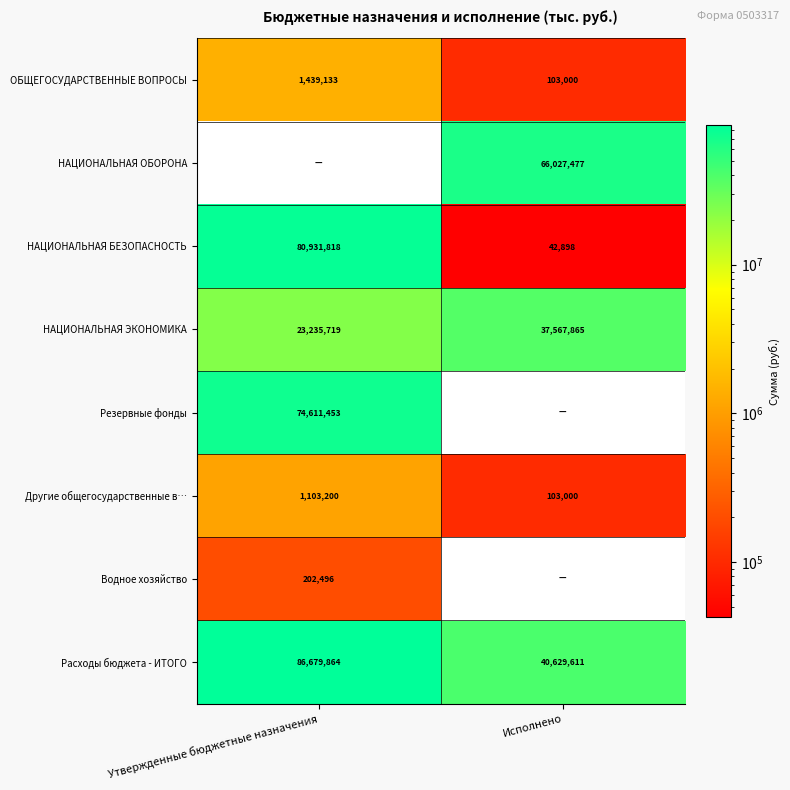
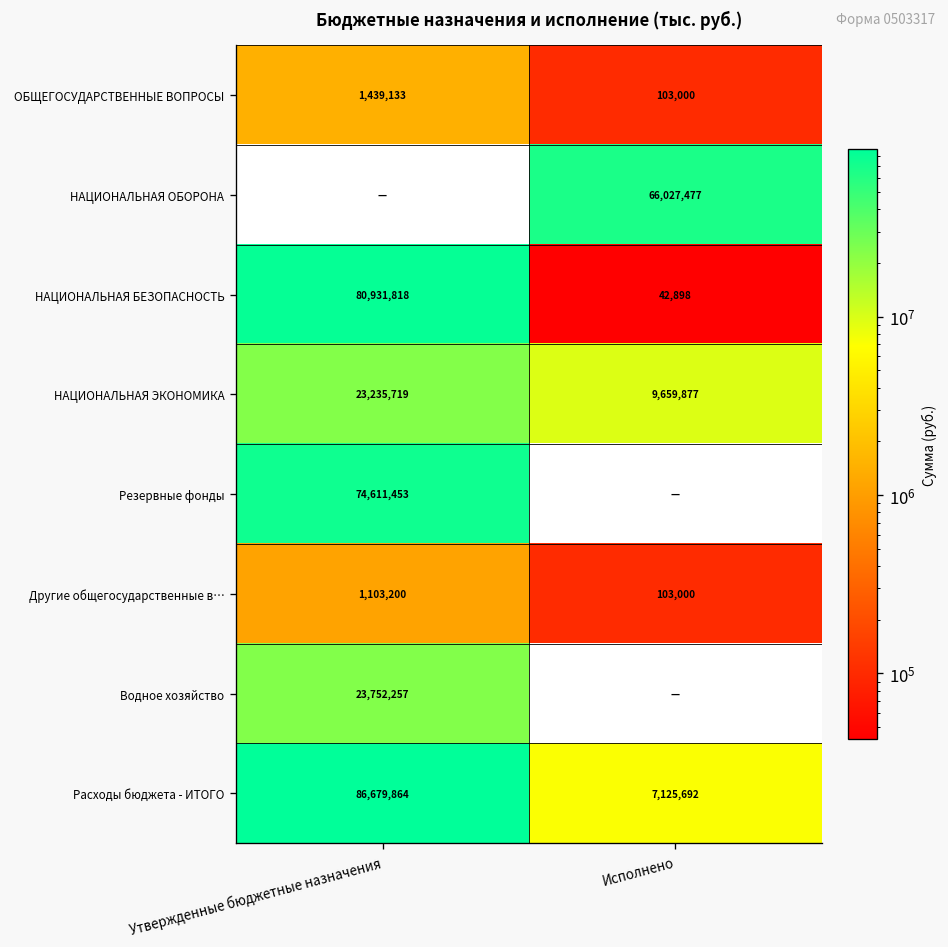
  {
    "ОБЩЕГОСУДАРСТВЕННЫЕ ВОПРОСЫ": {
      "Утвержденные бюджетные назначения": "1,439,133",
      "Исполнено": "103,000"
    },
    "НАЦИОНАЛЬНАЯ ОБОРОНА": {
      "Исполнено": "66,027,477"
    },
    "НАЦИОНАЛЬНАЯ БЕЗОПАСНОСТЬ": {
      "Утвержденные бюджетные назначения": "80,931,818",
      "Исполнено": "42,898"
    },
    "НАЦИОНАЛЬНАЯ ЭКОНОМИКА": {
      "Утвержденные бюджетные назначения": "23,235,719",
-     "Исполнено": "37,567,865"
+     "Исполнено": "9,659,877"
    },
    "Резервные фонды": {
      "Утвержденные бюджетные назначения": "74,611,453"
    },
    "Другие общегосударственные в…": {
      "Утвержденные бюджетные назначения": "1,103,200",
      "Исполнено": "103,000"
    },
    "Водное хозяйство": {
-     "Утвержденные бюджетные назначения": "202,496"
+     "Утвержденные бюджетные назначения": "23,752,257"
    },
    "Расходы бюджета - ИТОГО": {
      "Утвержденные бюджетные назначения": "86,679,864",
-     "Исполнено": "40,629,611"
+     "Исполнено": "7,125,692"
    }
  }
